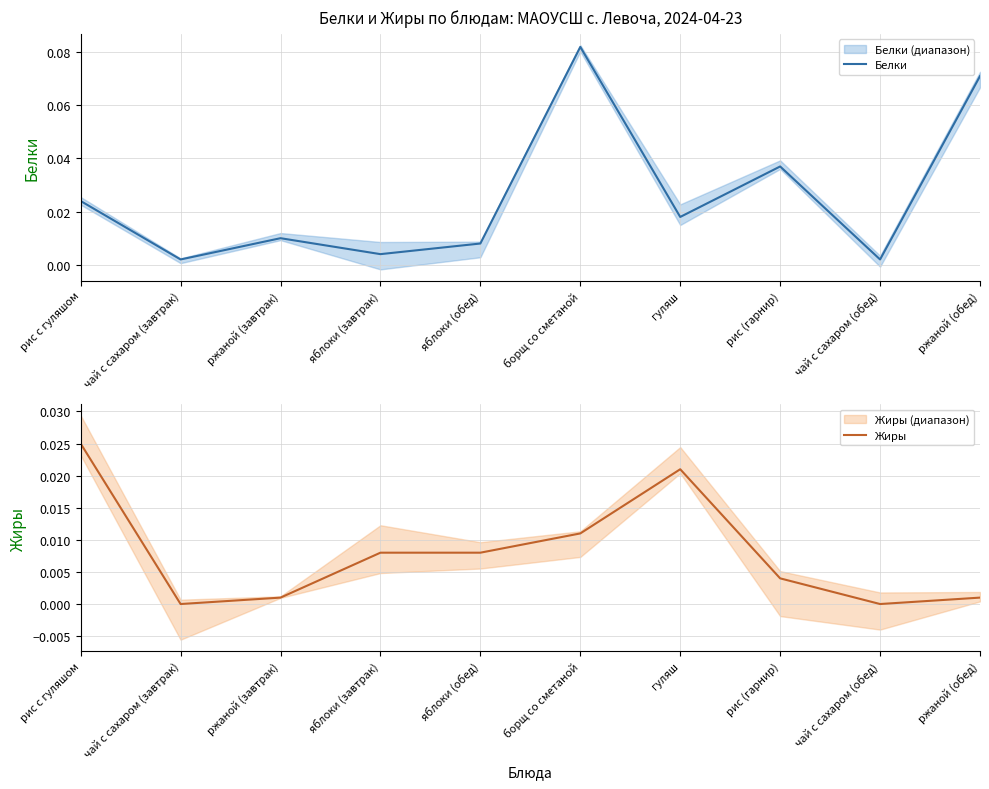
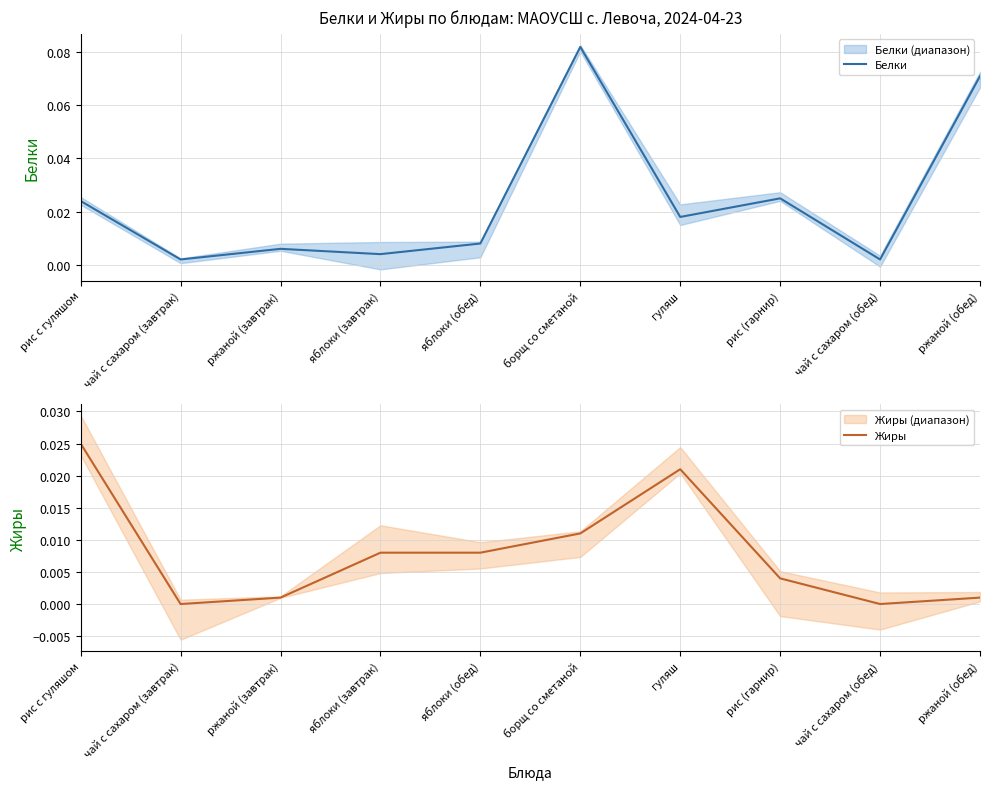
  {
    "Белки и Жиры по блюдам: МАОУСШ с. Левоча, 2024-04-23": {
      "Белки": {
        "рис с гуляшом": 0.024,
-       "ржаной (завтрак)": 0.010,
+       "ржаной (завтрак)": 0.006,
        "яблоки (завтрак)": 0.004,
        "гуляш": 0.018,
-       "рис (гарнир)": 0.037,
+       "рис (гарнир)": 0.025,
        "чай с сахаром (обед)": 0.002,
        "ржаной (обед)": 0.071
      }
    }
  }
